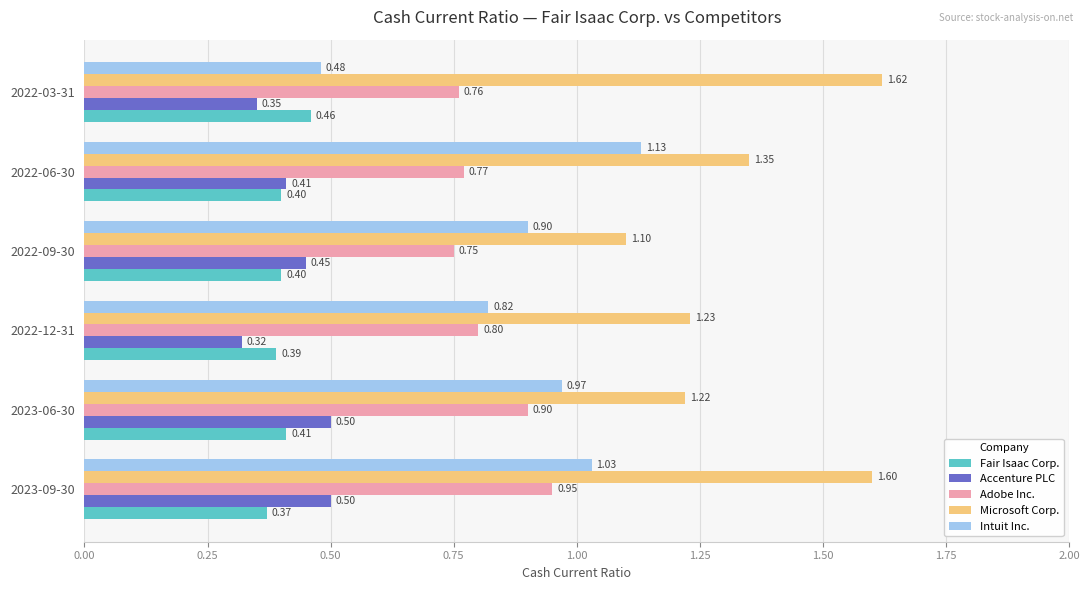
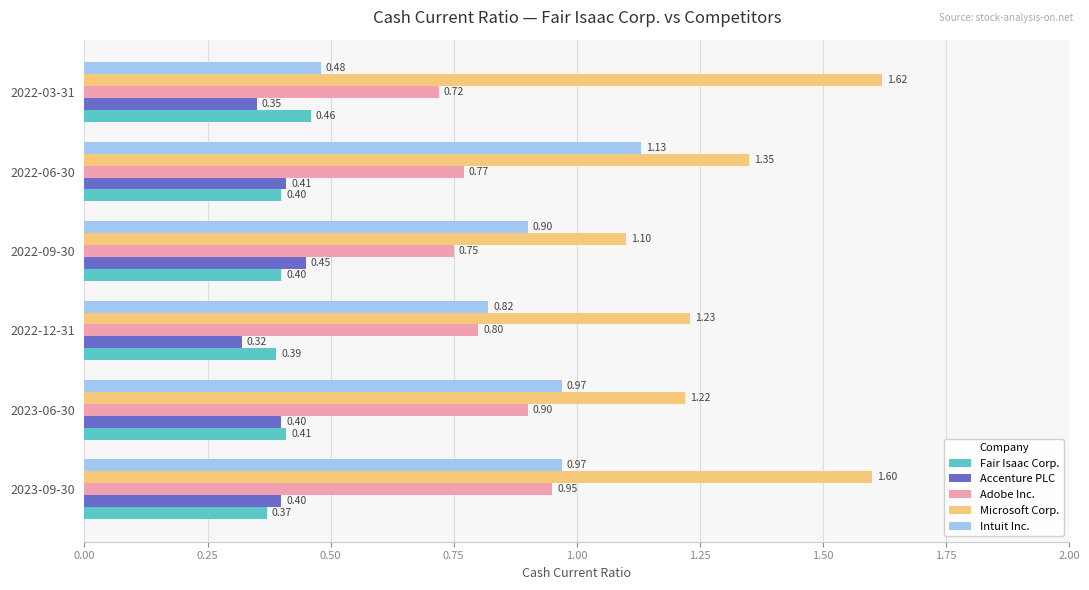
  {
    "Fair Isaac Corp.": {
      "2022-03-31": 0.46,
      "2022-06-30": 0.40,
      "2022-09-30": 0.40,
      "2022-12-31": 0.39,
      "2023-06-30": 0.41,
      "2023-09-30": 0.37
    },
    "Accenture PLC": {
      "2022-03-31": 0.35,
      "2022-06-30": 0.41,
      "2022-09-30": 0.45,
      "2022-12-31": 0.32,
-     "2023-06-30": 0.50,
-     "2023-09-30": 0.50
+     "2023-06-30": 0.40,
+     "2023-09-30": 0.40
    },
    "Adobe Inc.": {
-     "2022-03-31": 0.76,
+     "2022-03-31": 0.72,
      "2022-06-30": 0.77,
      "2022-09-30": 0.75,
      "2022-12-31": 0.80,
      "2023-06-30": 0.90,
      "2023-09-30": 0.95
    },
    "Microsoft Corp.": {
      "2022-03-31": 1.62,
      "2022-06-30": 1.35,
      "2022-09-30": 1.10,
      "2022-12-31": 1.23,
      "2023-06-30": 1.22,
      "2023-09-30": 1.60
    },
    "Intuit Inc.": {
      "2022-03-31": 0.48,
      "2022-06-30": 1.13,
      "2022-09-30": 0.90,
      "2022-12-31": 0.82,
      "2023-06-30": 0.97,
-     "2023-09-30": 1.03
+     "2023-09-30": 0.97
    }
  }
